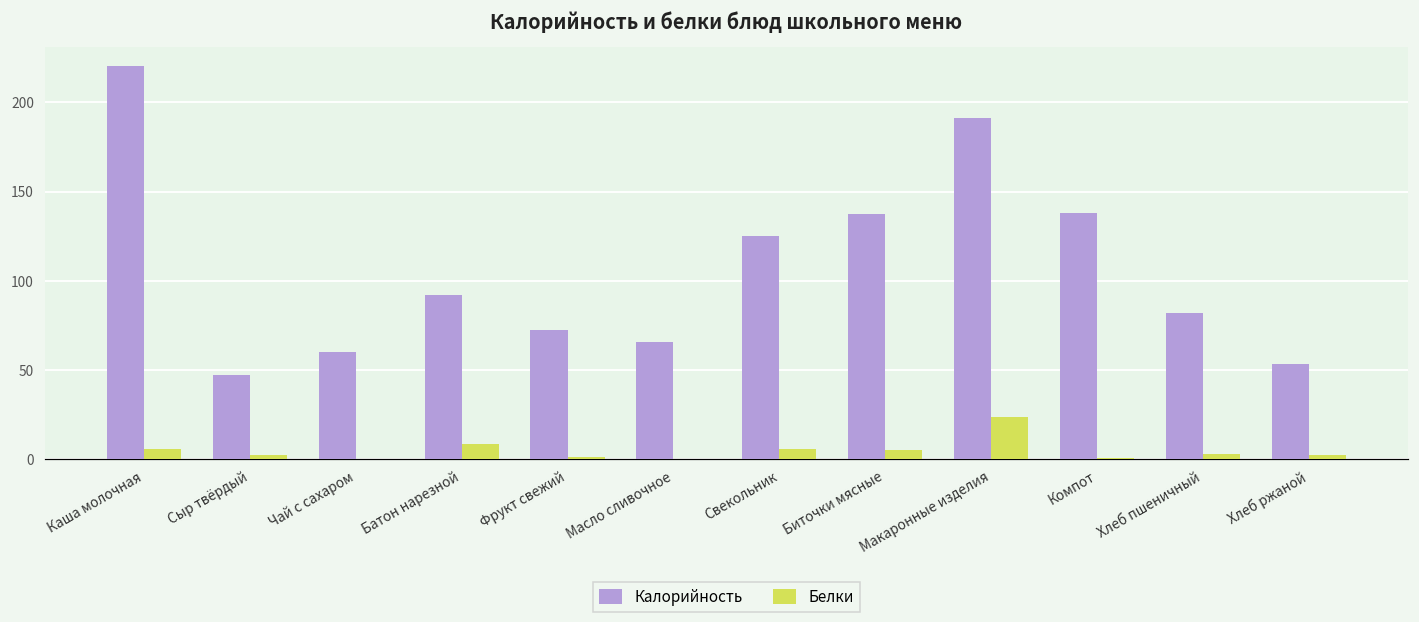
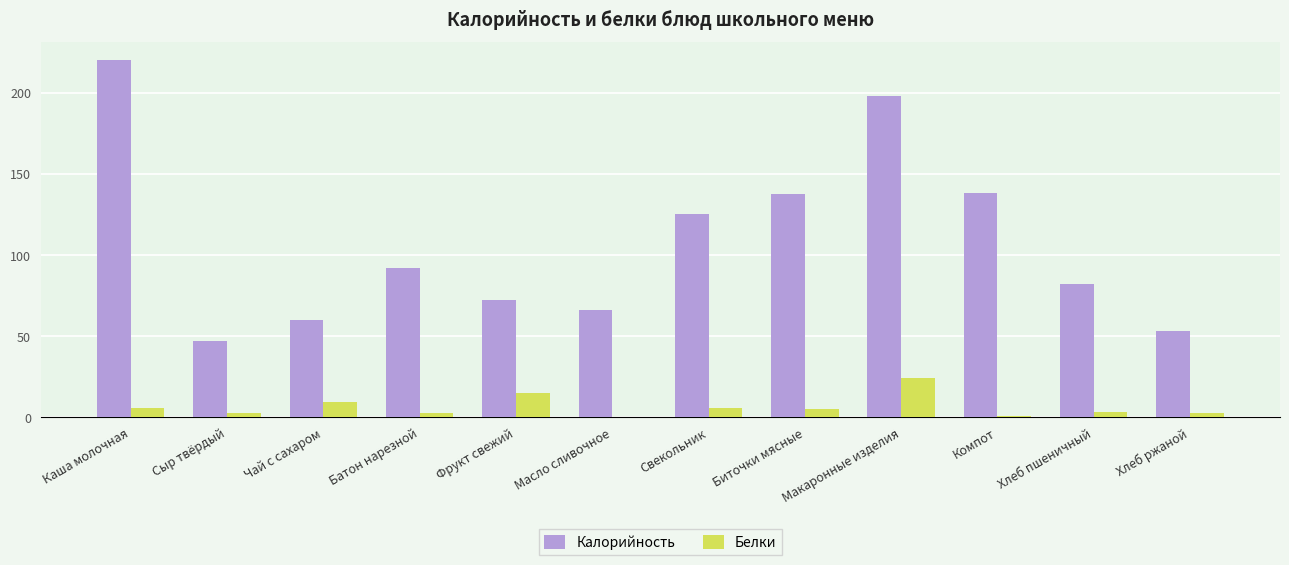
  {
    "Калорийность": {
      "Каша молочная": 220,
      "Сыр твёрдый": 47,
      "Чай с сахаром": 60,
      "Батон нарезной": 92,
      "Фрукт свежий": 72,
      "Масло сливочное": 66,
      "Свекольник": 125,
      "Биточки мясные": 137,
-     "Макаронные изделия": 191,
+     "Макаронные изделия": 198,
      "Компот": 138,
      "Хлеб пшеничный": 82,
      "Хлеб ржаной": 53
    },
    "Белки": {
      "Каша молочная": 6,
      "Сыр твёрдый": 2,
-     "Чай с сахаром": 0,
-     "Батон нарезной": 9,
-     "Фрукт свежий": 1,
+     "Чай с сахаром": 9,
+     "Батон нарезной": 3,
+     "Фрукт свежий": 15,
      "Свекольник": 6,
      "Биточки мясные": 5,
      "Макаронные изделия": 24,
      "Хлеб пшеничный": 3,
      "Хлеб ржаной": 2
    }
  }
